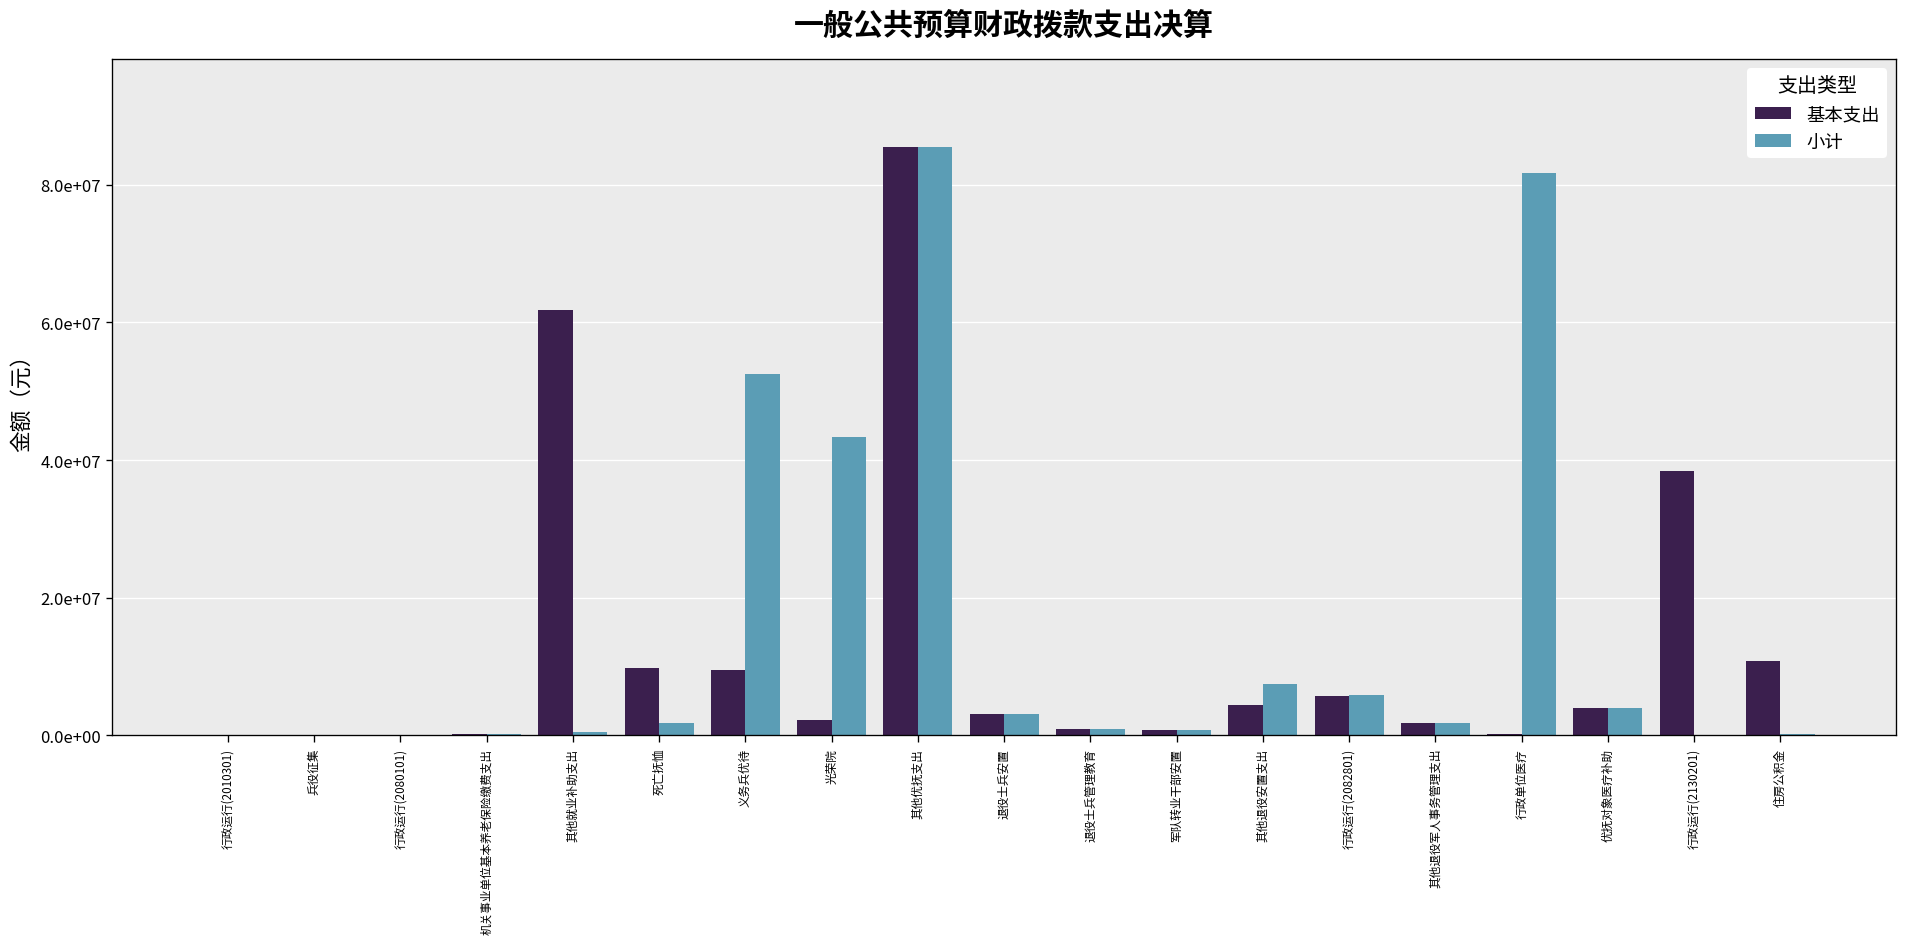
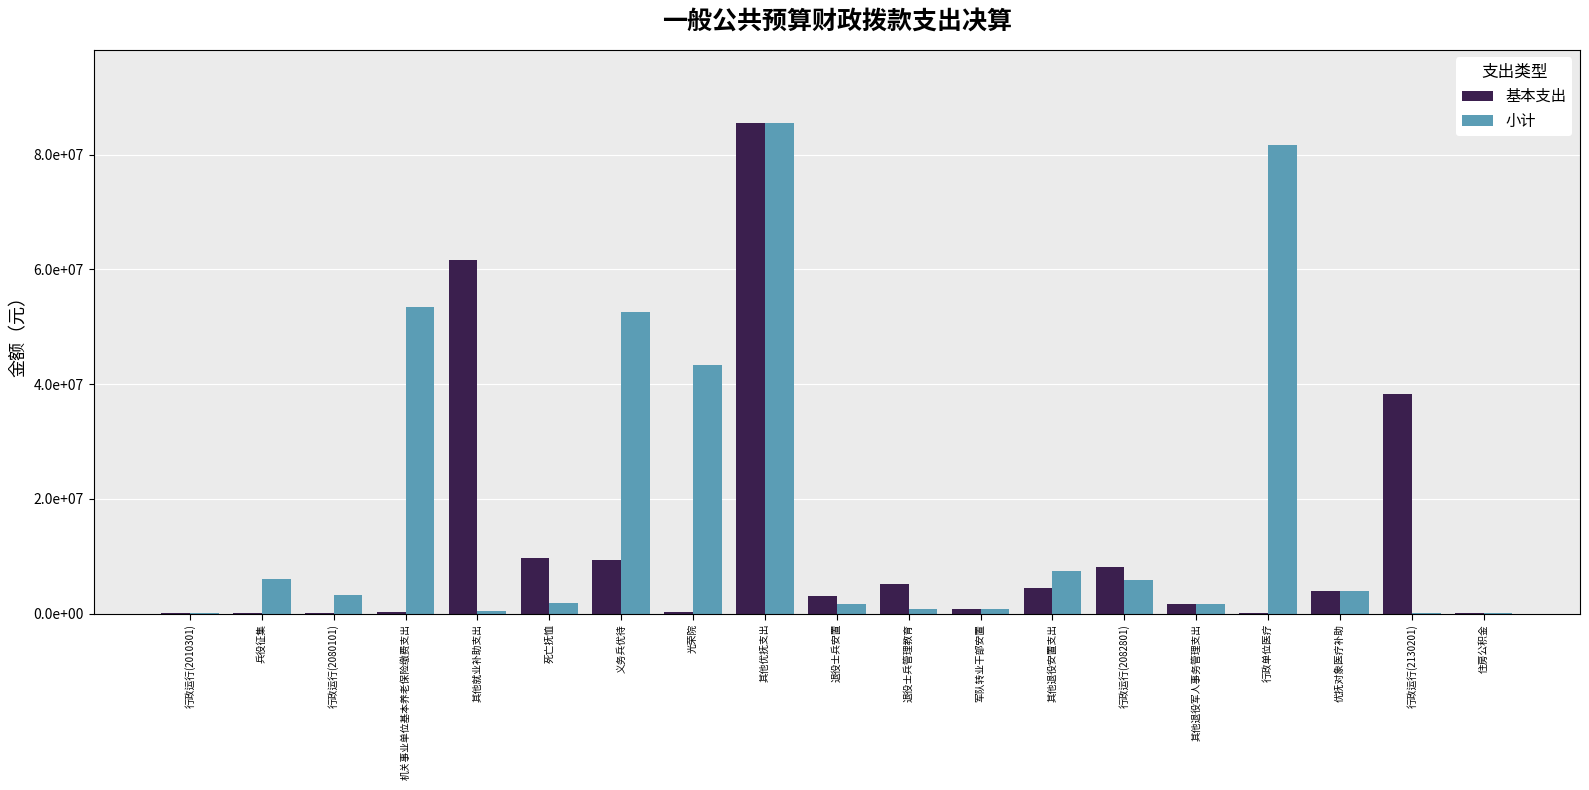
  {
    "基本支出": {
      "其他就业补助支出": 62000000,
      "死亡抚恤": 10000000,
      "义务兵优待": 9000000,
-     "光荣院": 2000000,
+     "光荣院": 0,
      "其他优抚支出": 85000000,
      "退役士兵安置": 3000000,
-     "退役士兵管理教育": 1000000,
+     "退役士兵管理教育": 5000000,
      "军队转业干部安置": 1000000,
      "其他退役安置支出": 4000000,
-     "行政运行(2082801)": 6000000,
+     "行政运行(2082801)": 8000000,
      "其他退役军人事务管理支出": 2000000,
      "优抚对象医疗补助": 4000000,
      "行政运行(2130201)": 38000000,
-     "住房公积金": 11000000
+     "住房公积金": 0
    },
    "小计": {
-     "兵役征集": 0,
-     "行政运行(2080101)": 0,
-     "机关事业单位基本养老保险缴费支出": 0,
+     "兵役征集": 6000000,
+     "行政运行(2080101)": 3000000,
+     "机关事业单位基本养老保险缴费支出": 53000000,
      "其他就业补助支出": 1000000,
      "死亡抚恤": 2000000,
      "义务兵优待": 53000000,
      "光荣院": 43000000,
      "其他优抚支出": 85000000,
-     "退役士兵安置": 3000000,
+     "退役士兵安置": 2000000,
      "退役士兵管理教育": 1000000,
      "军队转业干部安置": 1000000,
      "其他退役安置支出": 7000000,
      "行政运行(2082801)": 6000000,
      "其他退役军人事务管理支出": 2000000,
      "行政单位医疗": 82000000,
      "优抚对象医疗补助": 4000000
    }
  }
